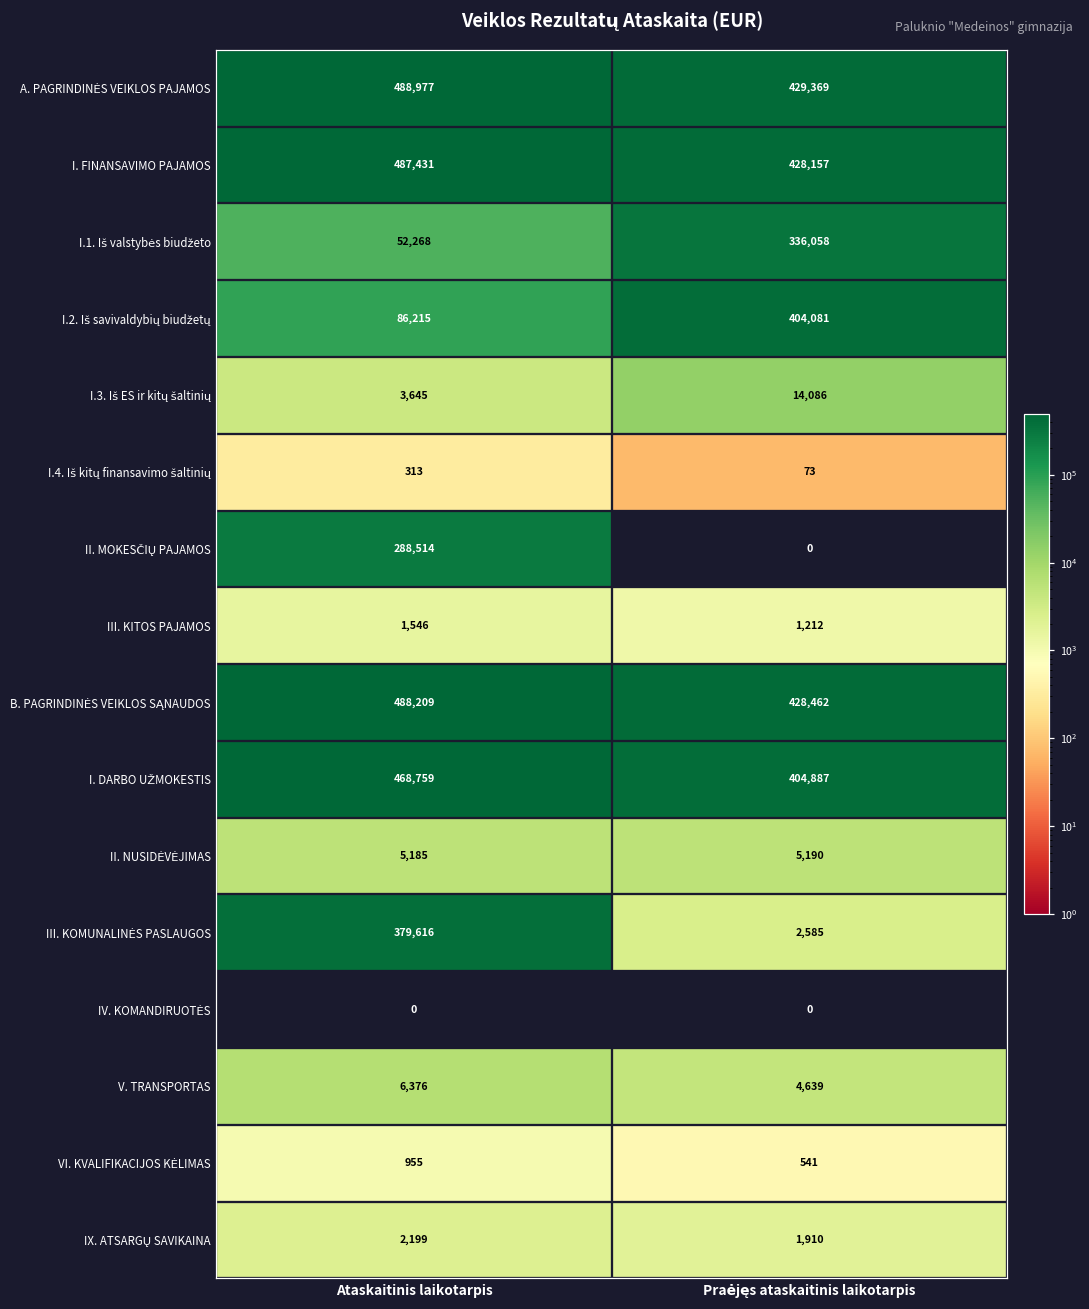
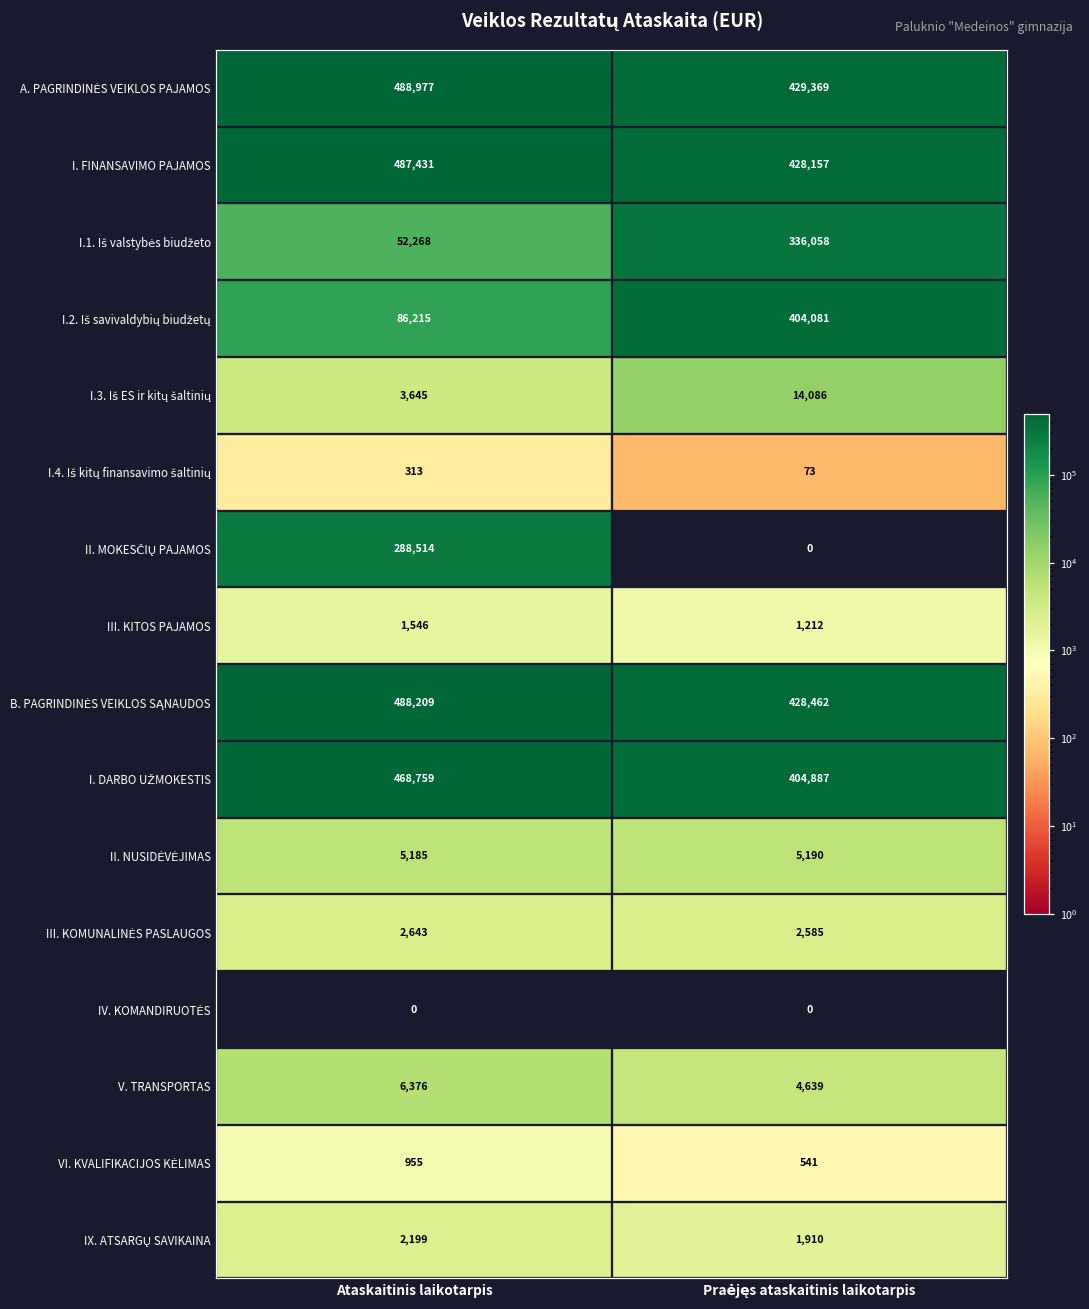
  {
    "A. PAGRINDINĖS VEIKLOS PAJAMOS": {
      "Ataskaitinis laikotarpis": "488,977",
      "Praėjęs ataskaitinis laikotarpis": "429,369"
    },
    "I. FINANSAVIMO PAJAMOS": {
      "Ataskaitinis laikotarpis": "487,431",
      "Praėjęs ataskaitinis laikotarpis": "428,157"
    },
    "I.1. Iš valstybės biudžeto": {
      "Ataskaitinis laikotarpis": "52,268",
      "Praėjęs ataskaitinis laikotarpis": "336,058"
    },
    "I.2. Iš savivaldybių biudžetų": {
      "Ataskaitinis laikotarpis": "86,215",
      "Praėjęs ataskaitinis laikotarpis": "404,081"
    },
    "I.3. Iš ES ir kitų šaltinių": {
      "Ataskaitinis laikotarpis": "3,645",
      "Praėjęs ataskaitinis laikotarpis": "14,086"
    },
    "I.4. Iš kitų finansavimo šaltinių": {
      "Ataskaitinis laikotarpis": "313",
      "Praėjęs ataskaitinis laikotarpis": "73"
    },
    "II. MOKESČIŲ PAJAMOS": {
      "Ataskaitinis laikotarpis": "288,514",
      "Praėjęs ataskaitinis laikotarpis": "0"
    },
    "III. KITOS PAJAMOS": {
      "Ataskaitinis laikotarpis": "1,546",
      "Praėjęs ataskaitinis laikotarpis": "1,212"
    },
    "B. PAGRINDINĖS VEIKLOS SĄNAUDOS": {
      "Ataskaitinis laikotarpis": "488,209",
      "Praėjęs ataskaitinis laikotarpis": "428,462"
    },
    "I. DARBO UŽMOKESTIS": {
      "Ataskaitinis laikotarpis": "468,759",
      "Praėjęs ataskaitinis laikotarpis": "404,887"
    },
    "II. NUSIDĖVĖJIMAS": {
      "Ataskaitinis laikotarpis": "5,185",
      "Praėjęs ataskaitinis laikotarpis": "5,190"
    },
    "III. KOMUNALINĖS PASLAUGOS": {
-     "Ataskaitinis laikotarpis": "379,616",
+     "Ataskaitinis laikotarpis": "2,643",
      "Praėjęs ataskaitinis laikotarpis": "2,585"
    },
    "IV. KOMANDIRUOTĖS": {
      "Ataskaitinis laikotarpis": "0",
      "Praėjęs ataskaitinis laikotarpis": "0"
    },
    "V. TRANSPORTAS": {
      "Ataskaitinis laikotarpis": "6,376",
      "Praėjęs ataskaitinis laikotarpis": "4,639"
    },
    "VI. KVALIFIKACIJOS KĖLIMAS": {
      "Ataskaitinis laikotarpis": "955",
      "Praėjęs ataskaitinis laikotarpis": "541"
    },
    "IX. ATSARGŲ SAVIKAINA": {
      "Ataskaitinis laikotarpis": "2,199",
      "Praėjęs ataskaitinis laikotarpis": "1,910"
    }
  }
